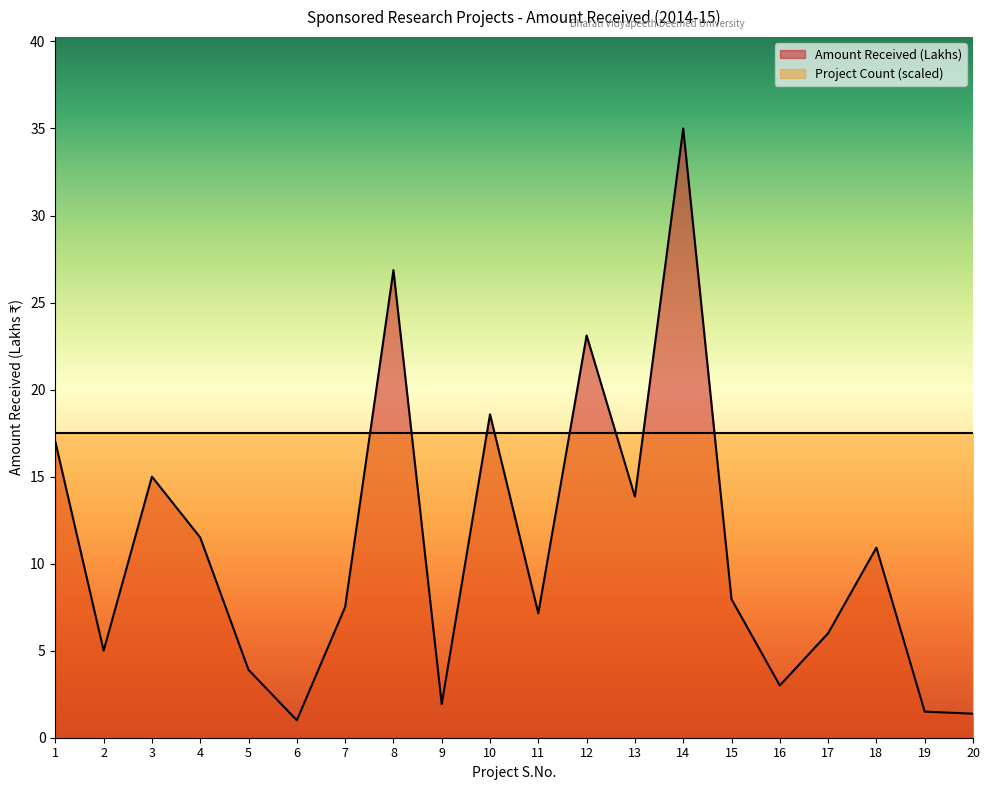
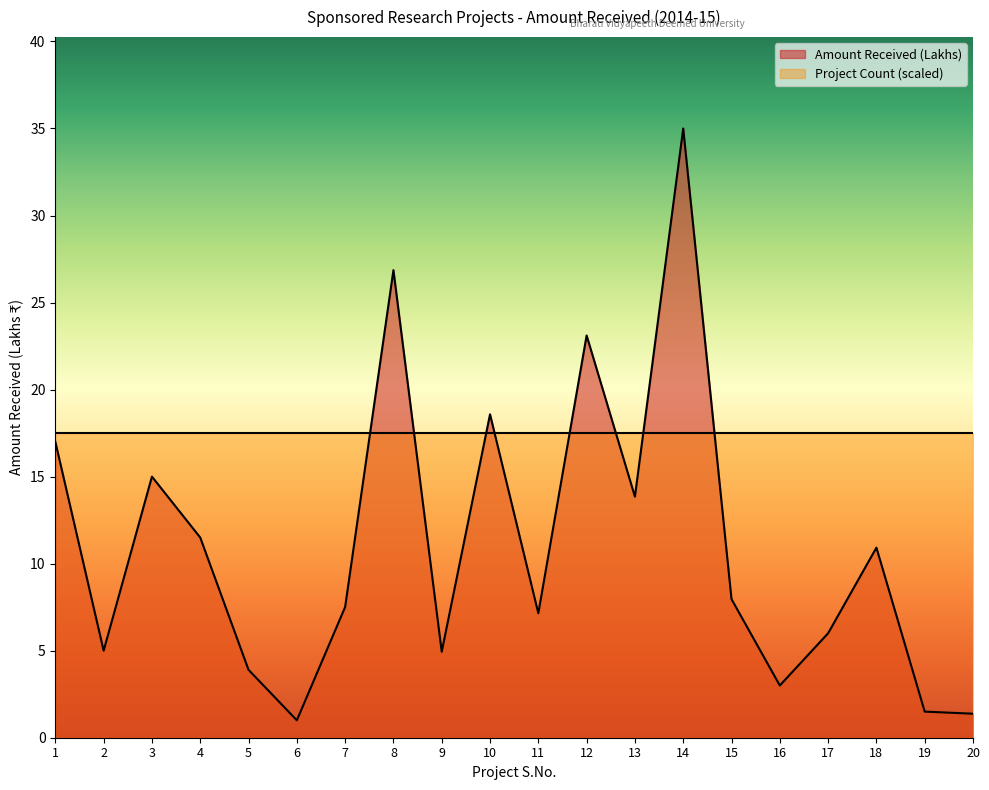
  {
    "Amount Received (Lakhs)": {
      "1": 17.0,
      "2": 5.0,
      "3": 15.0,
      "4": 11.5,
      "5": 3.9,
      "6": 1.0,
      "7": 7.5,
      "8": 26.9,
-     "9": 1.9,
+     "9": 4.9,
      "10": 18.6,
      "11": 7.2,
      "12": 23.1,
      "13": 13.9,
      "14": 35.0,
      "15": 8.0,
      "16": 3.0,
      "17": 6.0,
      "18": 10.9,
      "19": 1.5,
      "20": 1.4
    },
    "Project Count (scaled)": {
      "1": 17.5,
      "2": 17.5,
      "3": 17.5,
      "4": 17.5,
      "5": 17.5,
      "6": 17.5,
      "7": 17.5,
      "8": 17.5,
      "9": 17.5,
      "10": 17.5,
      "11": 17.5,
      "12": 17.5,
      "13": 17.5,
      "14": 17.5,
      "15": 17.5,
      "16": 17.5,
      "17": 17.5,
      "18": 17.5,
      "19": 17.5,
      "20": 17.5
    }
  }
